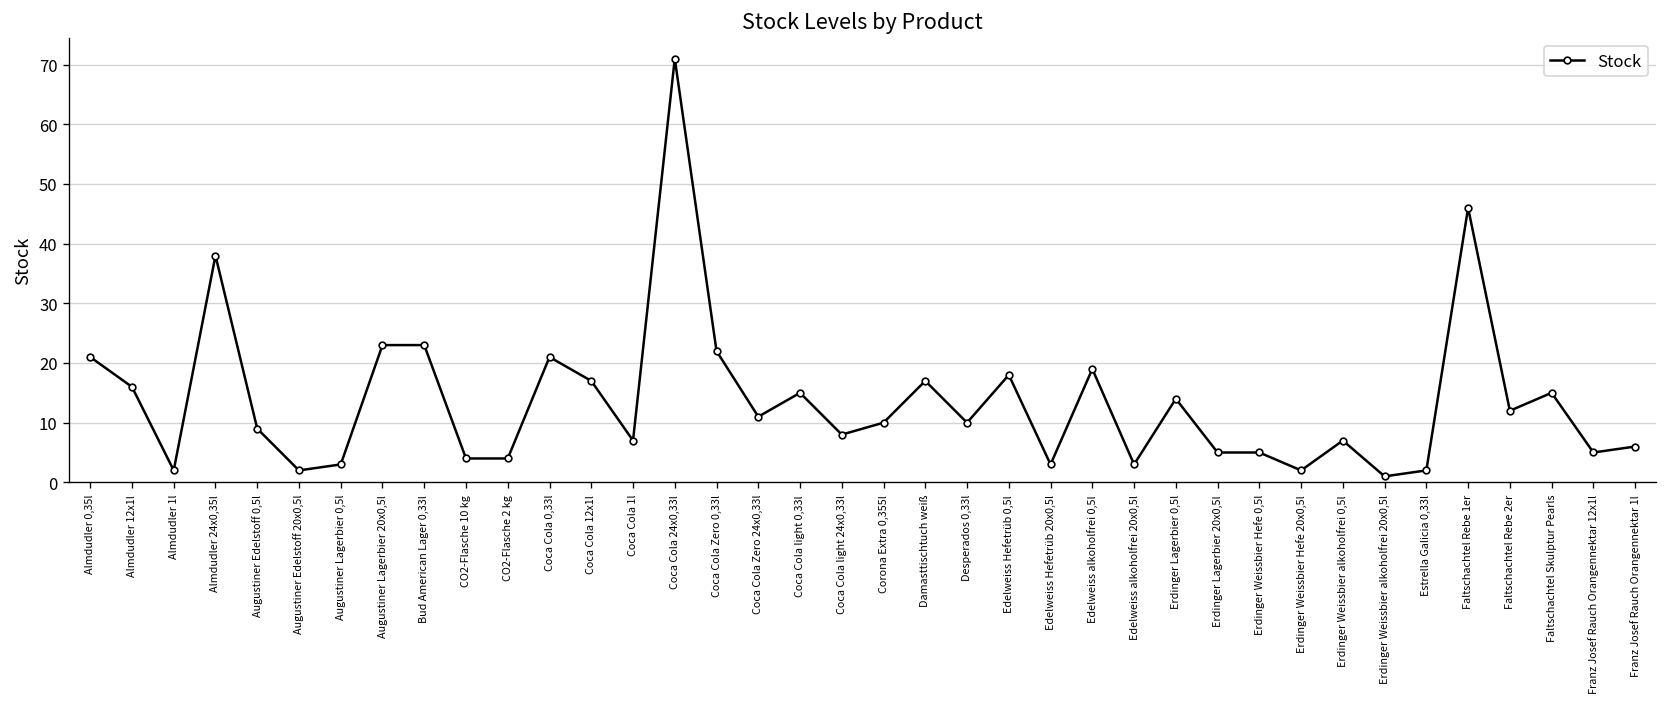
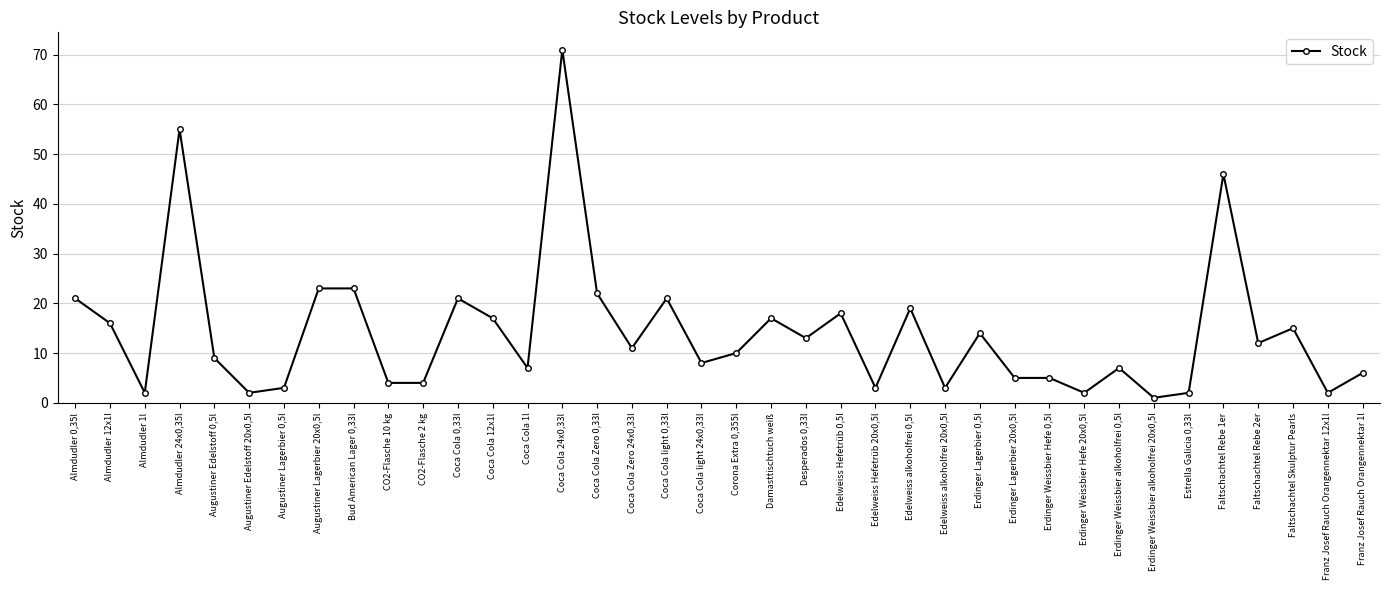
  {
    "Almdudler 0,35l": 21,
    "Almdudler 12x1l": 16,
    "Almdudler 1l": 2,
-   "Almdudler 24x0,35l": 38,
+   "Almdudler 24x0,35l": 55,
    "Augustiner Edelstoff 0,5l": 9,
    "Augustiner Edelstoff 20x0,5l": 2,
    "Augustiner Lagerbier 0,5l": 3,
    "Augustiner Lagerbier 20x0,5l": 23,
    "Bud American Lager 0,33l": 23,
    "CO2-Flasche 10 kg": 4,
    "CO2-Flasche 2 kg": 4,
    "Coca Cola 0,33l": 21,
    "Coca Cola 12x1l": 17,
    "Coca Cola 1l": 7,
    "Coca Cola 24x0,33l": 71,
    "Coca Cola Zero 0,33l": 22,
    "Coca Cola Zero 24x0,33l": 11,
-   "Coca Cola light 0,33l": 15,
+   "Coca Cola light 0,33l": 21,
    "Coca Cola light 24x0,33l": 8,
    "Corona Extra 0,355l": 10,
    "Damasttischtuch weiß": 17,
-   "Desperados 0,33l": 10,
+   "Desperados 0,33l": 13,
    "Edelweiss Hefetrüb 0,5l": 18,
    "Edelweiss Hefetrüb 20x0,5l": 3,
    "Edelweiss alkoholfrei 0,5l": 19,
    "Edelweiss alkoholfrei 20x0,5l": 3,
    "Erdinger Lagerbier 0,5l": 14,
    "Erdinger Lagerbier 20x0,5l": 5,
    "Erdinger Weissbier Hefe 0,5l": 5,
    "Erdinger Weissbier Hefe 20x0,5l": 2,
    "Erdinger Weissbier alkoholfrei 0,5l": 7,
    "Erdinger Weissbier alkoholfrei 20x0,5l": 1,
    "Estrella Galicia 0,33l": 2,
    "Faltschachtel Rebe 1er": 46,
    "Faltschachtel Rebe 2er": 12,
    "Faltschachtel Skulptur Pearls": 15,
-   "Franz Josef Rauch Orangennektar 12x1l": 5,
+   "Franz Josef Rauch Orangennektar 12x1l": 2,
    "Franz Josef Rauch Orangennektar 1l": 6
  }
